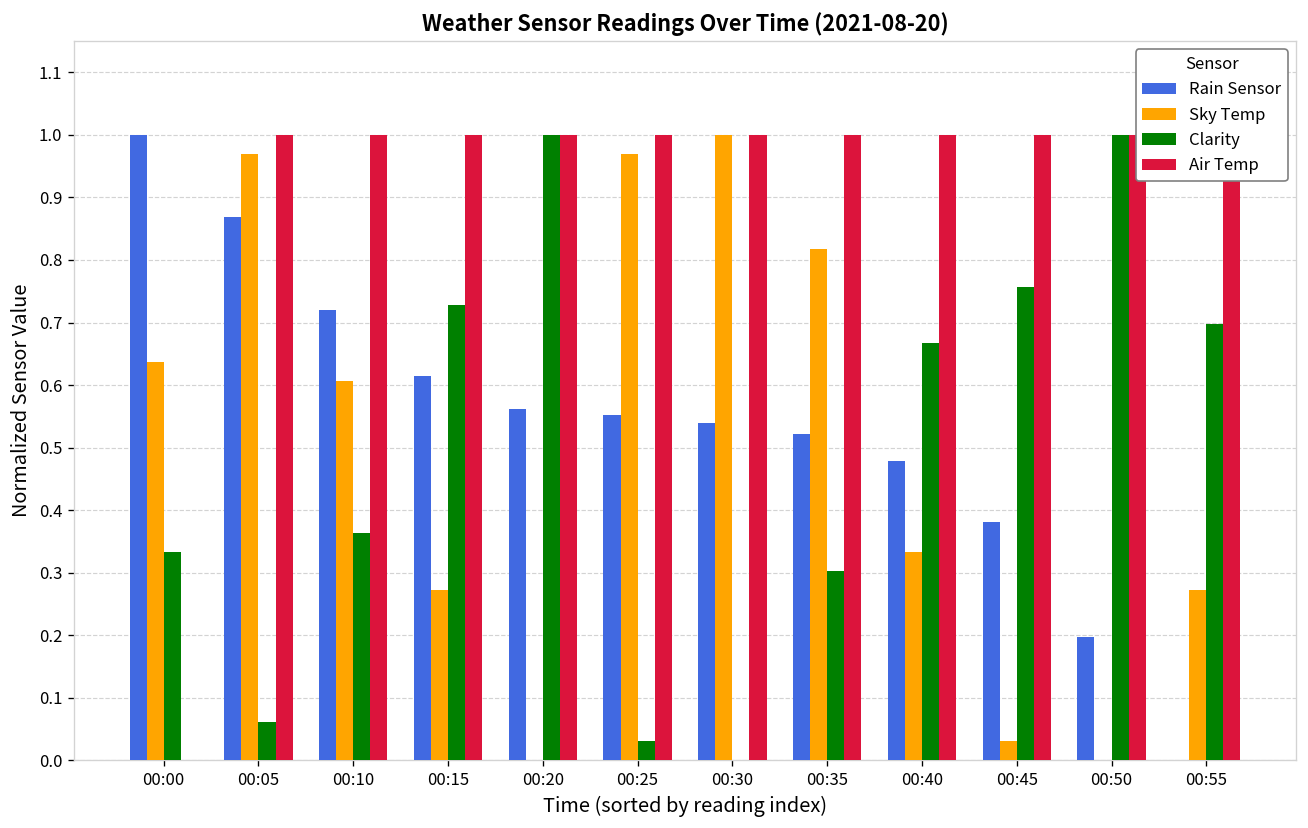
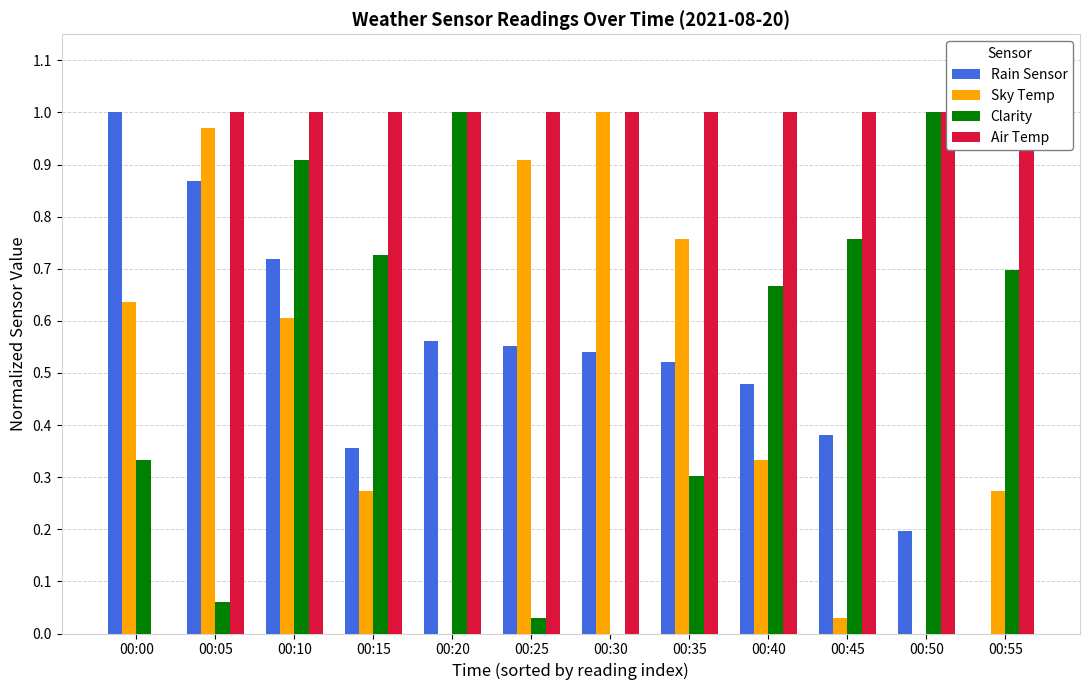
  {
    "Rain Sensor": {
      "00:00": 1.00,
      "00:05": 0.87,
      "00:10": 0.72,
-     "00:15": 0.61,
+     "00:15": 0.36,
      "00:20": 0.56,
      "00:25": 0.55,
      "00:30": 0.54,
      "00:35": 0.52,
      "00:40": 0.48,
      "00:45": 0.38,
      "00:50": 0.20,
      "00:55": 0.00
    },
    "Sky Temp": {
      "00:00": 0.64,
      "00:05": 0.97,
      "00:10": 0.61,
      "00:15": 0.27,
      "00:20": 0.00,
-     "00:25": 0.97,
+     "00:25": 0.91,
      "00:30": 1.00,
-     "00:35": 0.82,
+     "00:35": 0.76,
      "00:40": 0.33,
      "00:45": 0.03,
      "00:50": 0.00,
      "00:55": 0.27
    },
    "Clarity": {
      "00:00": 0.33,
      "00:05": 0.06,
-     "00:10": 0.36,
+     "00:10": 0.91,
      "00:15": 0.73,
      "00:20": 1.00,
      "00:25": 0.03,
      "00:30": 0.00,
      "00:35": 0.30,
      "00:40": 0.67,
      "00:45": 0.76,
      "00:50": 1.00,
      "00:55": 0.70
    },
    "Air Temp": {
      "00:00": 0.00,
      "00:05": 1.00,
      "00:10": 1.00,
      "00:15": 1.00,
      "00:20": 1.00,
      "00:25": 1.00,
      "00:30": 1.00,
      "00:35": 1.00,
      "00:40": 1.00,
      "00:45": 1.00
    }
  }
